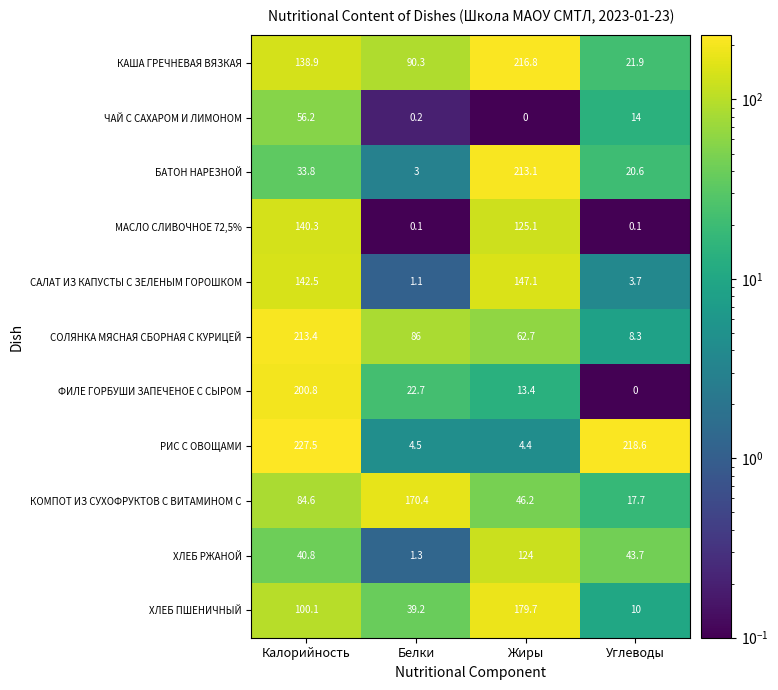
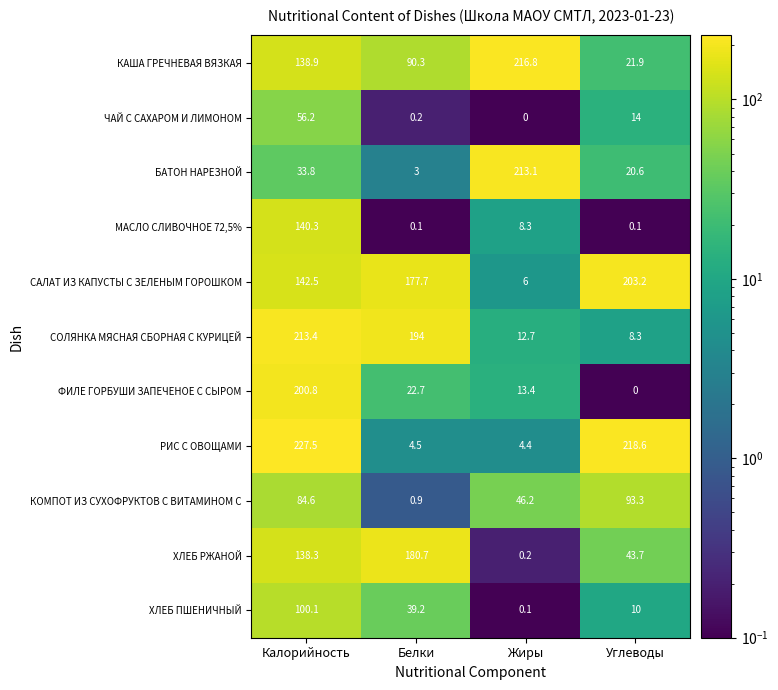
  {
    "КАША ГРЕЧНЕВАЯ ВЯЗКАЯ": {
      "Калорийность": 138.9,
      "Белки": 90.3,
      "Жиры": 216.8,
      "Углеводы": 21.9
    },
    "ЧАЙ С САХАРОМ И ЛИМОНОМ": {
      "Калорийность": 56.2,
      "Белки": 0.2,
      "Жиры": 0,
      "Углеводы": 14
    },
    "БАТОН НАРЕЗНОЙ": {
      "Калорийность": 33.8,
      "Белки": 3,
      "Жиры": 213.1,
      "Углеводы": 20.6
    },
    "МАСЛО СЛИВОЧНОЕ 72,5%": {
      "Калорийность": 140.3,
      "Белки": 0.1,
-     "Жиры": 125.1,
+     "Жиры": 8.3,
      "Углеводы": 0.1
    },
    "САЛАТ ИЗ КАПУСТЫ С ЗЕЛЕНЫМ ГОРОШКОМ": {
      "Калорийность": 142.5,
-     "Белки": 1.1,
-     "Жиры": 147.1,
-     "Углеводы": 3.7
+     "Белки": 177.7,
+     "Жиры": 6,
+     "Углеводы": 203.2
    },
    "СОЛЯНКА МЯСНАЯ СБОРНАЯ С КУРИЦЕЙ": {
      "Калорийность": 213.4,
-     "Белки": 86,
-     "Жиры": 62.7,
+     "Белки": 194,
+     "Жиры": 12.7,
      "Углеводы": 8.3
    },
    "ФИЛЕ ГОРБУШИ ЗАПЕЧЕНОЕ С СЫРОМ": {
      "Калорийность": 200.8,
      "Белки": 22.7,
      "Жиры": 13.4,
      "Углеводы": 0
    },
    "РИС С ОВОЩАМИ": {
      "Калорийность": 227.5,
      "Белки": 4.5,
      "Жиры": 4.4,
      "Углеводы": 218.6
    },
    "КОМПОТ ИЗ СУХОФРУКТОВ С ВИТАМИНОМ С": {
      "Калорийность": 84.6,
-     "Белки": 170.4,
+     "Белки": 0.9,
      "Жиры": 46.2,
-     "Углеводы": 17.7
+     "Углеводы": 93.3
    },
    "ХЛЕБ РЖАНОЙ": {
-     "Калорийность": 40.8,
-     "Белки": 1.3,
-     "Жиры": 124,
+     "Калорийность": 138.3,
+     "Белки": 180.7,
+     "Жиры": 0.2,
      "Углеводы": 43.7
    },
    "ХЛЕБ ПШЕНИЧНЫЙ": {
      "Калорийность": 100.1,
      "Белки": 39.2,
-     "Жиры": 179.7,
+     "Жиры": 0.1,
      "Углеводы": 10
    }
  }
